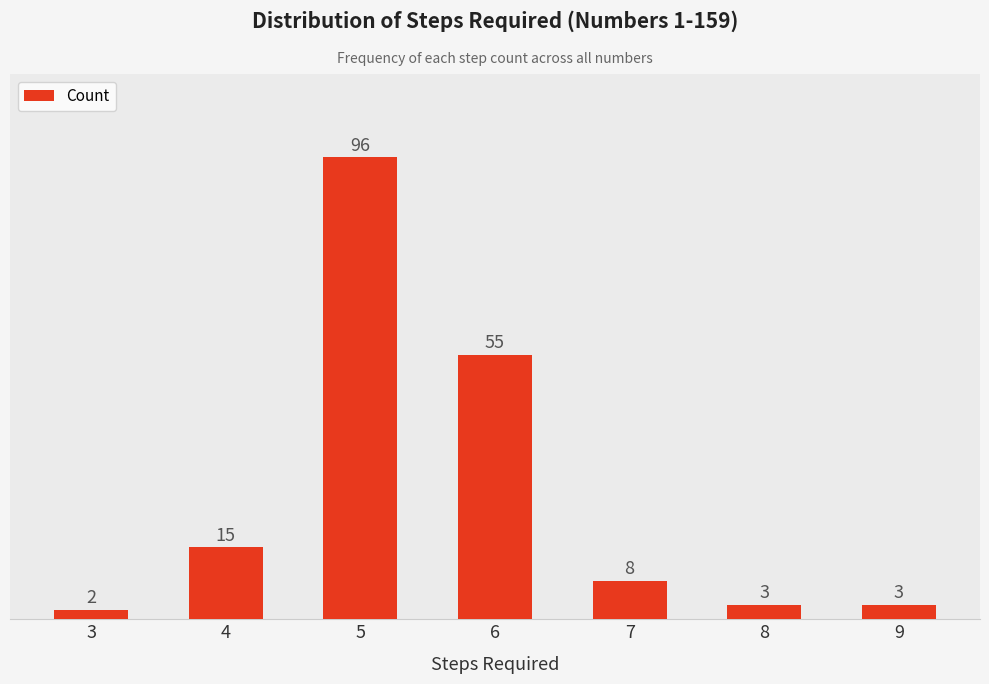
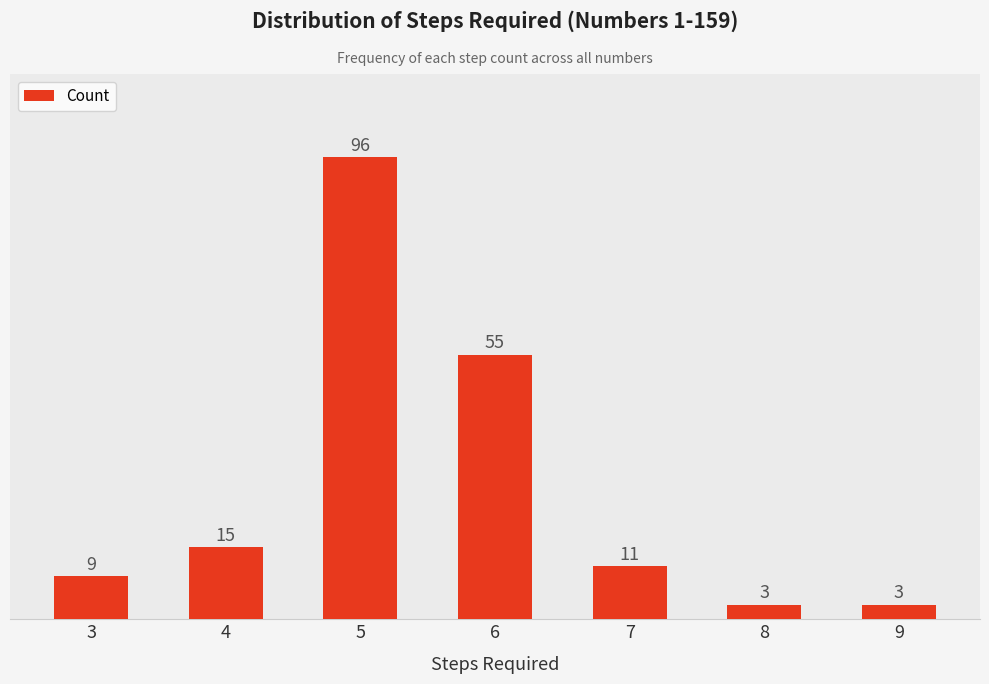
  {
-   "3": 2,
+   "3": 9,
    "4": 15,
    "5": 96,
    "6": 55,
-   "7": 8,
+   "7": 11,
    "8": 3,
    "9": 3
  }
